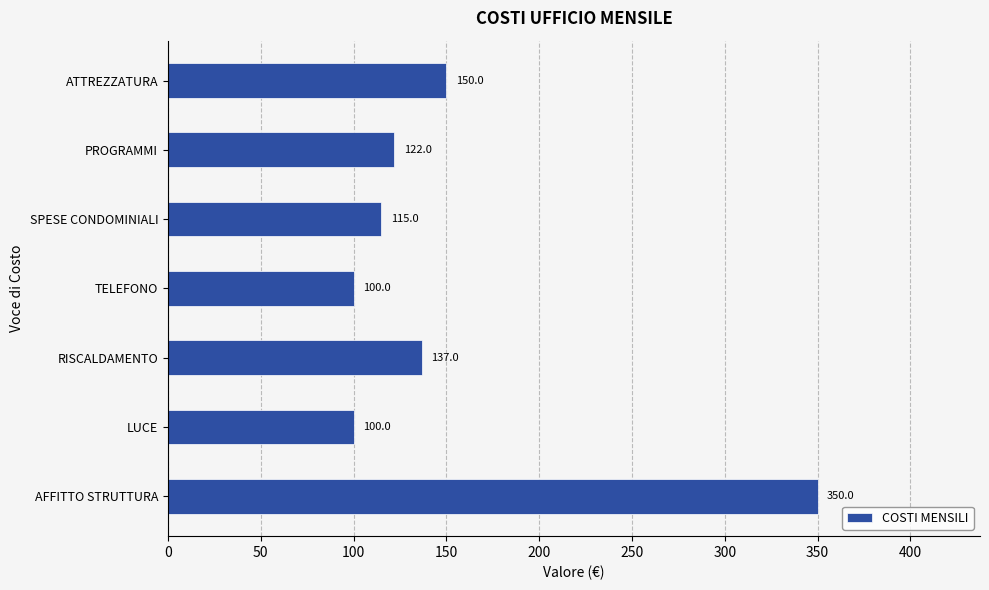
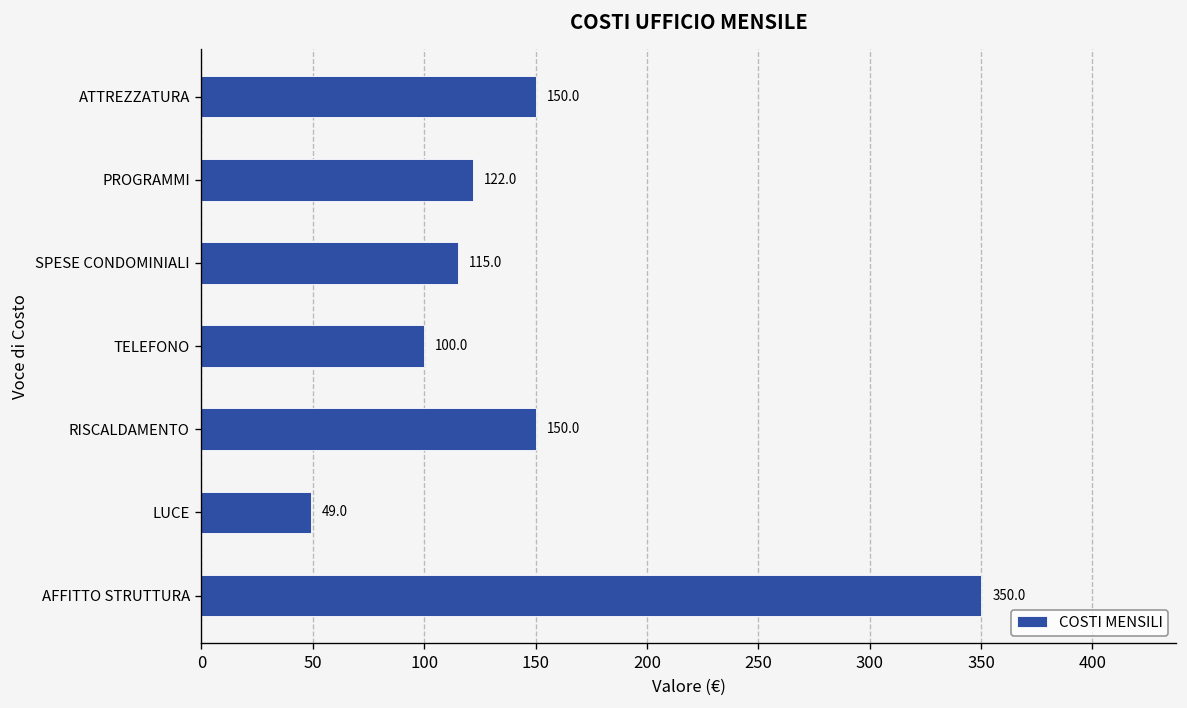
  {
    "ATTREZZATURA": 150.0,
    "PROGRAMMI": 122.0,
    "SPESE CONDOMINIALI": 115.0,
    "TELEFONO": 100.0,
-   "RISCALDAMENTO": 137.0,
-   "LUCE": 100.0,
+   "RISCALDAMENTO": 150.0,
+   "LUCE": 49.0,
    "AFFITTO STRUTTURA": 350.0
  }
